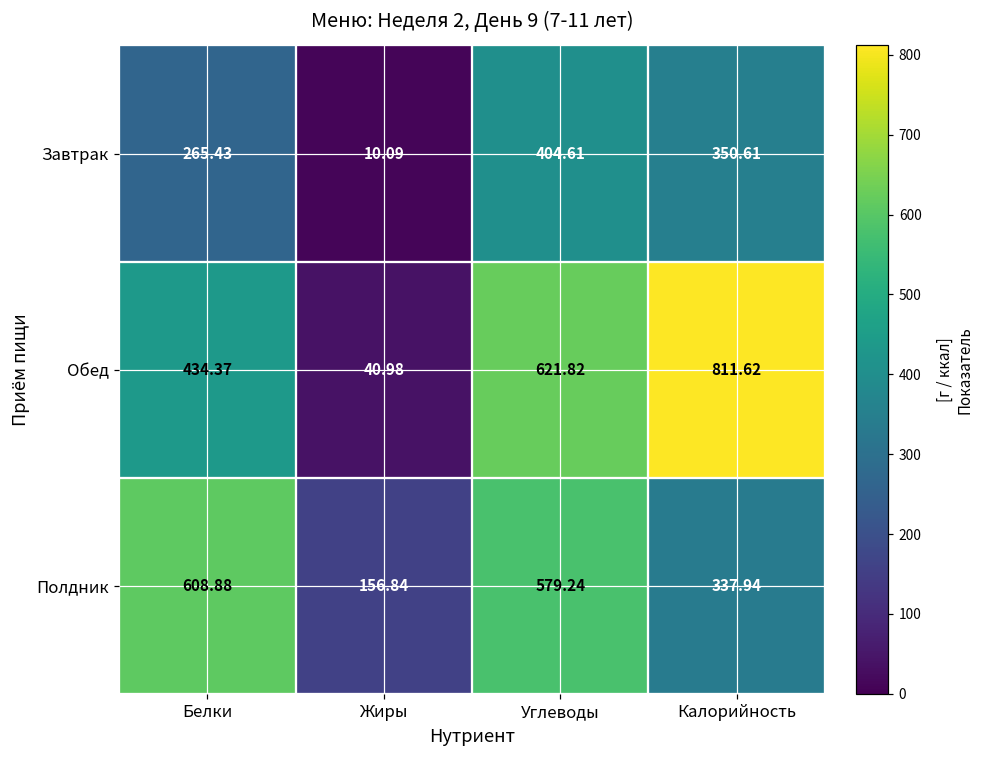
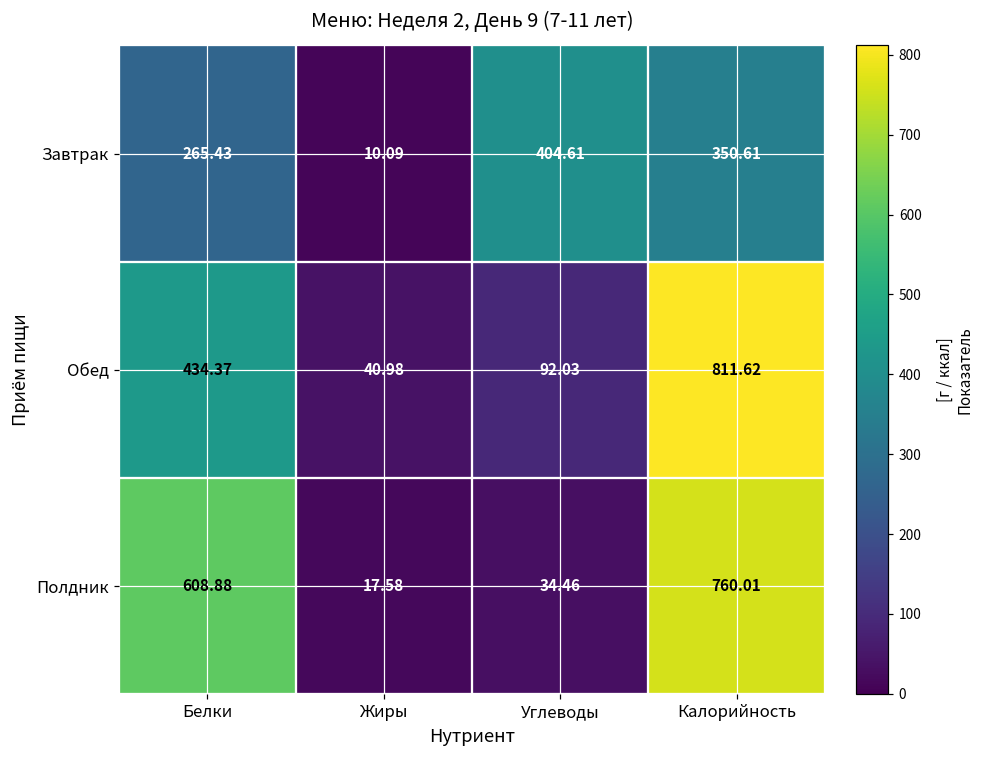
  {
    "Завтрак": {
      "Белки": 265.43,
      "Жиры": 10.09,
      "Углеводы": 404.61,
      "Калорийность": 350.61
    },
    "Обед": {
      "Белки": 434.37,
      "Жиры": 40.98,
-     "Углеводы": 621.82,
+     "Углеводы": 92.03,
      "Калорийность": 811.62
    },
    "Полдник": {
      "Белки": 608.88,
-     "Жиры": 156.84,
-     "Углеводы": 579.24,
-     "Калорийность": 337.94
+     "Жиры": 17.58,
+     "Углеводы": 34.46,
+     "Калорийность": 760.01
    }
  }
